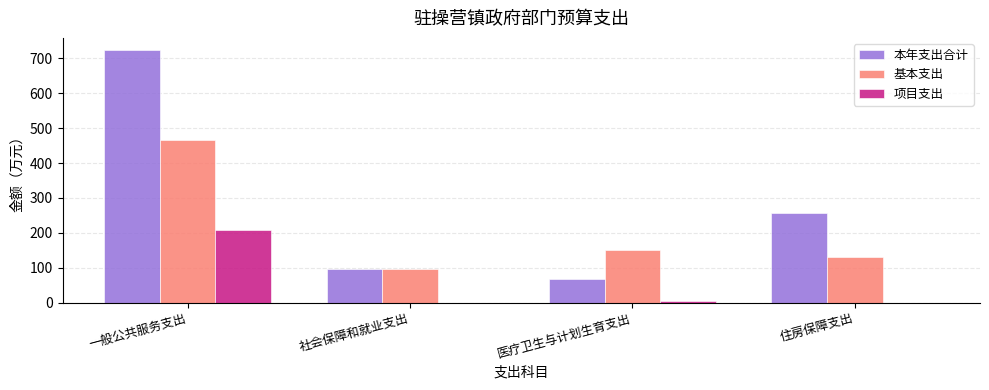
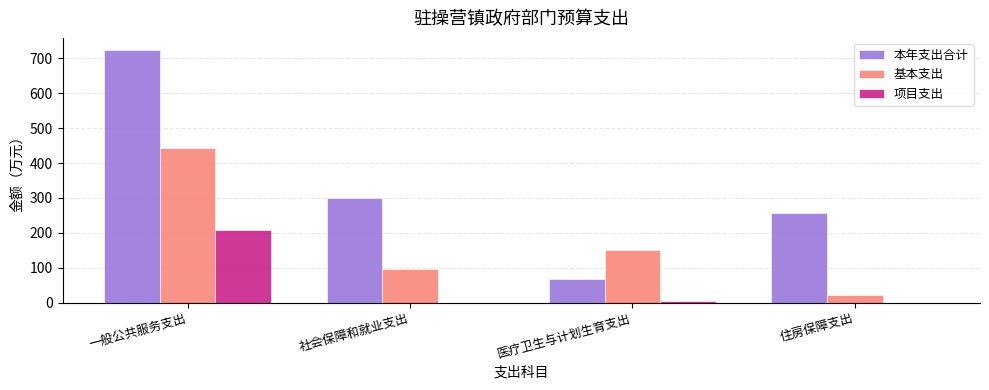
  {
    "本年支出合计": {
      "一般公共服务支出": 720,
-     "社会保障和就业支出": 100,
+     "社会保障和就业支出": 300,
      "医疗卫生与计划生育支出": 70,
      "住房保障支出": 260
    },
    "基本支出": {
-     "一般公共服务支出": 470,
+     "一般公共服务支出": 440,
      "社会保障和就业支出": 100,
      "医疗卫生与计划生育支出": 150,
-     "住房保障支出": 130
+     "住房保障支出": 20
    },
    "项目支出": {
      "一般公共服务支出": 210,
      "社会保障和就业支出": 0,
      "住房保障支出": 0
    }
  }
